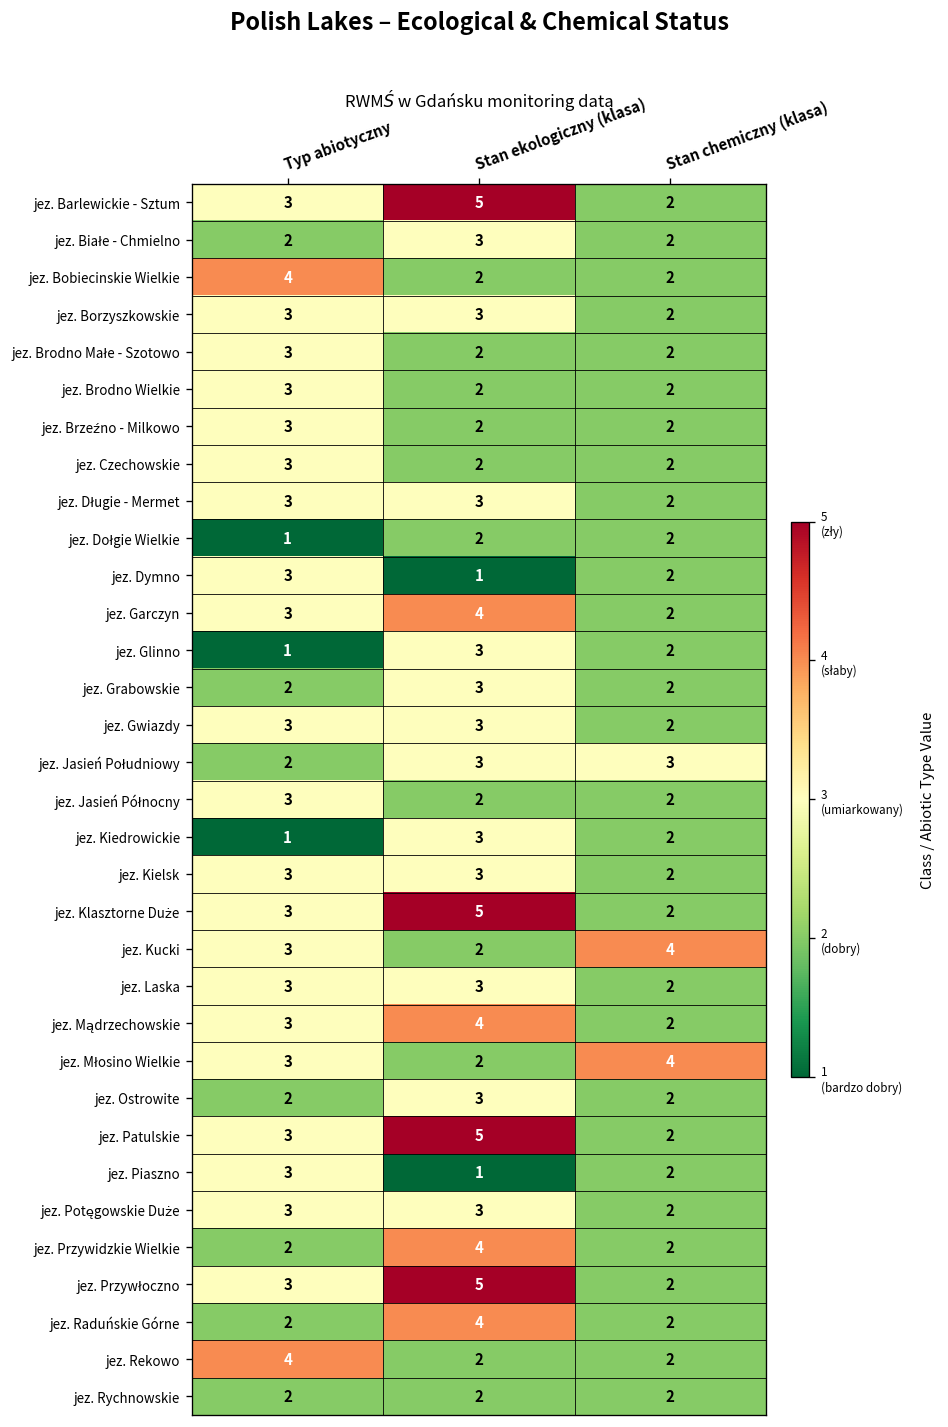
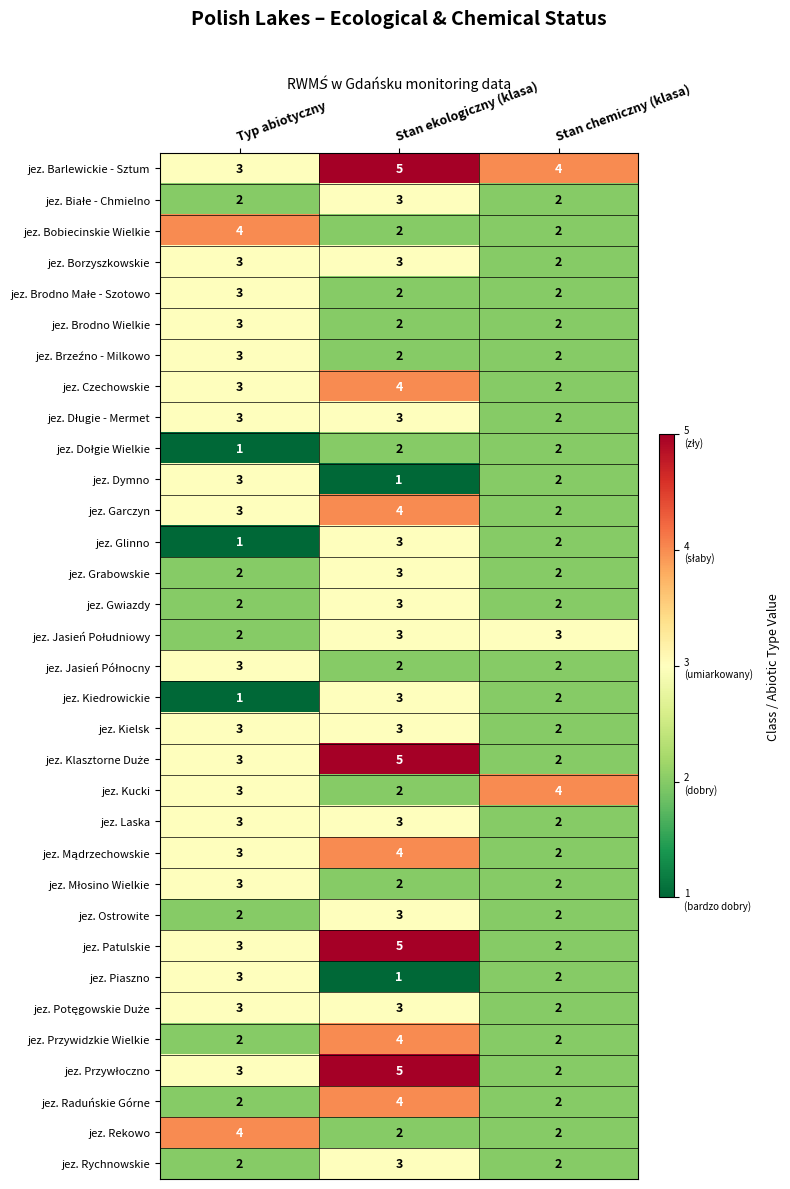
  {
    "jez. Barlewickie - Sztum": {
      "Typ abiotyczny": 3,
      "Stan ekologiczny (klasa)": 5,
-     "Stan chemiczny (klasa)": 2
+     "Stan chemiczny (klasa)": 4
    },
    "jez. Białe - Chmielno": {
      "Typ abiotyczny": 2,
      "Stan ekologiczny (klasa)": 3,
      "Stan chemiczny (klasa)": 2
    },
    "jez. Bobiecinskie Wielkie": {
      "Typ abiotyczny": 4,
      "Stan ekologiczny (klasa)": 2,
      "Stan chemiczny (klasa)": 2
    },
    "jez. Borzyszkowskie": {
      "Typ abiotyczny": 3,
      "Stan ekologiczny (klasa)": 3,
      "Stan chemiczny (klasa)": 2
    },
    "jez. Brodno Małe - Szotowo": {
      "Typ abiotyczny": 3,
      "Stan ekologiczny (klasa)": 2,
      "Stan chemiczny (klasa)": 2
    },
    "jez. Brodno Wielkie": {
      "Typ abiotyczny": 3,
      "Stan ekologiczny (klasa)": 2,
      "Stan chemiczny (klasa)": 2
    },
    "jez. Brzeźno - Milkowo": {
      "Typ abiotyczny": 3,
      "Stan ekologiczny (klasa)": 2,
      "Stan chemiczny (klasa)": 2
    },
    "jez. Czechowskie": {
      "Typ abiotyczny": 3,
-     "Stan ekologiczny (klasa)": 2,
+     "Stan ekologiczny (klasa)": 4,
      "Stan chemiczny (klasa)": 2
    },
    "jez. Długie - Mermet": {
      "Typ abiotyczny": 3,
      "Stan ekologiczny (klasa)": 3,
      "Stan chemiczny (klasa)": 2
    },
    "jez. Dołgie Wielkie": {
      "Typ abiotyczny": 1,
      "Stan ekologiczny (klasa)": 2,
      "Stan chemiczny (klasa)": 2
    },
    "jez. Dymno": {
      "Typ abiotyczny": 3,
      "Stan ekologiczny (klasa)": 1,
      "Stan chemiczny (klasa)": 2
    },
    "jez. Garczyn": {
      "Typ abiotyczny": 3,
      "Stan ekologiczny (klasa)": 4,
      "Stan chemiczny (klasa)": 2
    },
    "jez. Glinno": {
      "Typ abiotyczny": 1,
      "Stan ekologiczny (klasa)": 3,
      "Stan chemiczny (klasa)": 2
    },
    "jez. Grabowskie": {
      "Typ abiotyczny": 2,
      "Stan ekologiczny (klasa)": 3,
      "Stan chemiczny (klasa)": 2
    },
    "jez. Gwiazdy": {
-     "Typ abiotyczny": 3,
+     "Typ abiotyczny": 2,
      "Stan ekologiczny (klasa)": 3,
      "Stan chemiczny (klasa)": 2
    },
    "jez. Jasień Południowy": {
      "Typ abiotyczny": 2,
      "Stan ekologiczny (klasa)": 3,
      "Stan chemiczny (klasa)": 3
    },
    "jez. Jasień Północny": {
      "Typ abiotyczny": 3,
      "Stan ekologiczny (klasa)": 2,
      "Stan chemiczny (klasa)": 2
    },
    "jez. Kiedrowickie": {
      "Typ abiotyczny": 1,
      "Stan ekologiczny (klasa)": 3,
      "Stan chemiczny (klasa)": 2
    },
    "jez. Kielsk": {
      "Typ abiotyczny": 3,
      "Stan ekologiczny (klasa)": 3,
      "Stan chemiczny (klasa)": 2
    },
    "jez. Klasztorne Duże": {
      "Typ abiotyczny": 3,
      "Stan ekologiczny (klasa)": 5,
      "Stan chemiczny (klasa)": 2
    },
    "jez. Kucki": {
      "Typ abiotyczny": 3,
      "Stan ekologiczny (klasa)": 2,
      "Stan chemiczny (klasa)": 4
    },
    "jez. Laska": {
      "Typ abiotyczny": 3,
      "Stan ekologiczny (klasa)": 3,
      "Stan chemiczny (klasa)": 2
    },
    "jez. Mądrzechowskie": {
      "Typ abiotyczny": 3,
      "Stan ekologiczny (klasa)": 4,
      "Stan chemiczny (klasa)": 2
    },
    "jez. Młosino Wielkie": {
      "Typ abiotyczny": 3,
      "Stan ekologiczny (klasa)": 2,
-     "Stan chemiczny (klasa)": 4
+     "Stan chemiczny (klasa)": 2
    },
    "jez. Ostrowite": {
      "Typ abiotyczny": 2,
      "Stan ekologiczny (klasa)": 3,
      "Stan chemiczny (klasa)": 2
    },
    "jez. Patulskie": {
      "Typ abiotyczny": 3,
      "Stan ekologiczny (klasa)": 5,
      "Stan chemiczny (klasa)": 2
    },
    "jez. Piaszno": {
      "Typ abiotyczny": 3,
      "Stan ekologiczny (klasa)": 1,
      "Stan chemiczny (klasa)": 2
    },
    "jez. Potęgowskie Duże": {
      "Typ abiotyczny": 3,
      "Stan ekologiczny (klasa)": 3,
      "Stan chemiczny (klasa)": 2
    },
    "jez. Przywidzkie Wielkie": {
      "Typ abiotyczny": 2,
      "Stan ekologiczny (klasa)": 4,
      "Stan chemiczny (klasa)": 2
    },
    "jez. Przywłoczno": {
      "Typ abiotyczny": 3,
      "Stan ekologiczny (klasa)": 5,
      "Stan chemiczny (klasa)": 2
    },
    "jez. Raduńskie Górne": {
      "Typ abiotyczny": 2,
      "Stan ekologiczny (klasa)": 4,
      "Stan chemiczny (klasa)": 2
    },
    "jez. Rekowo": {
      "Typ abiotyczny": 4,
      "Stan ekologiczny (klasa)": 2,
      "Stan chemiczny (klasa)": 2
    },
    "jez. Rychnowskie": {
      "Typ abiotyczny": 2,
-     "Stan ekologiczny (klasa)": 2,
+     "Stan ekologiczny (klasa)": 3,
      "Stan chemiczny (klasa)": 2
    }
  }
